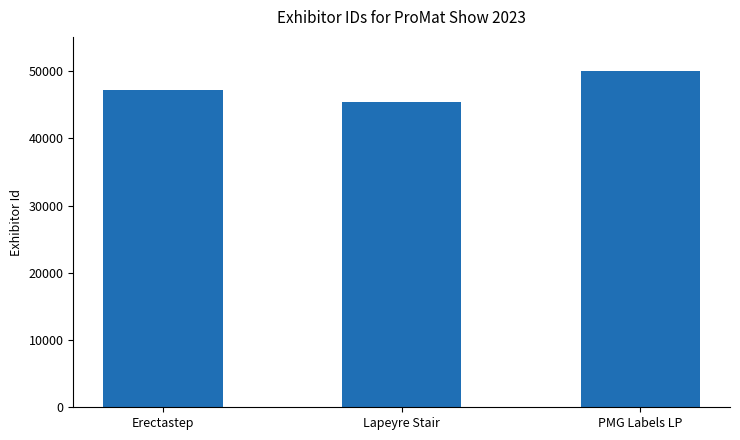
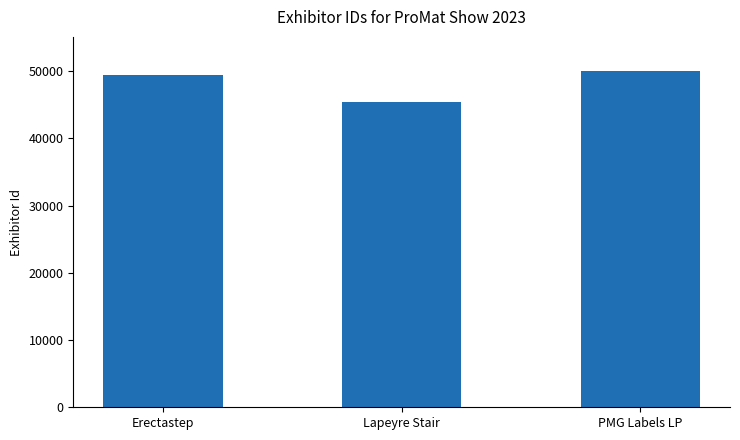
  {
-   "Erectastep": 47000,
+   "Erectastep": 49000,
    "Lapeyre Stair": 45000,
    "PMG Labels LP": 50000
  }
